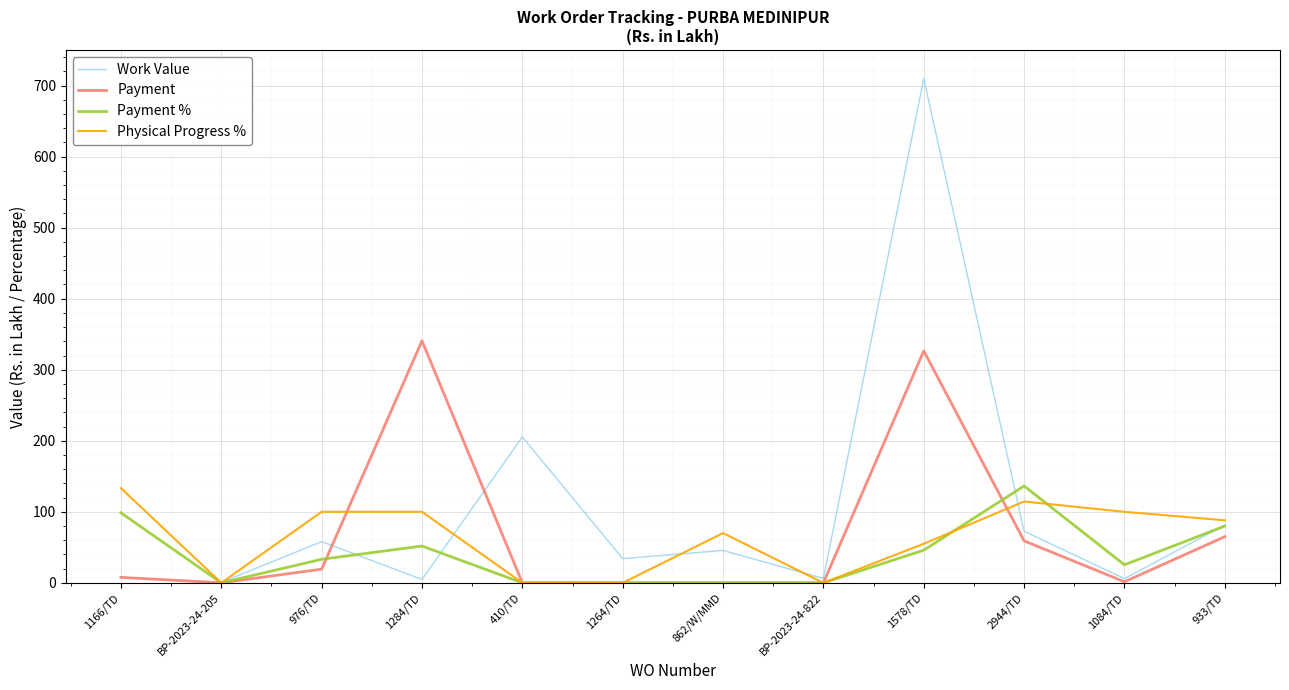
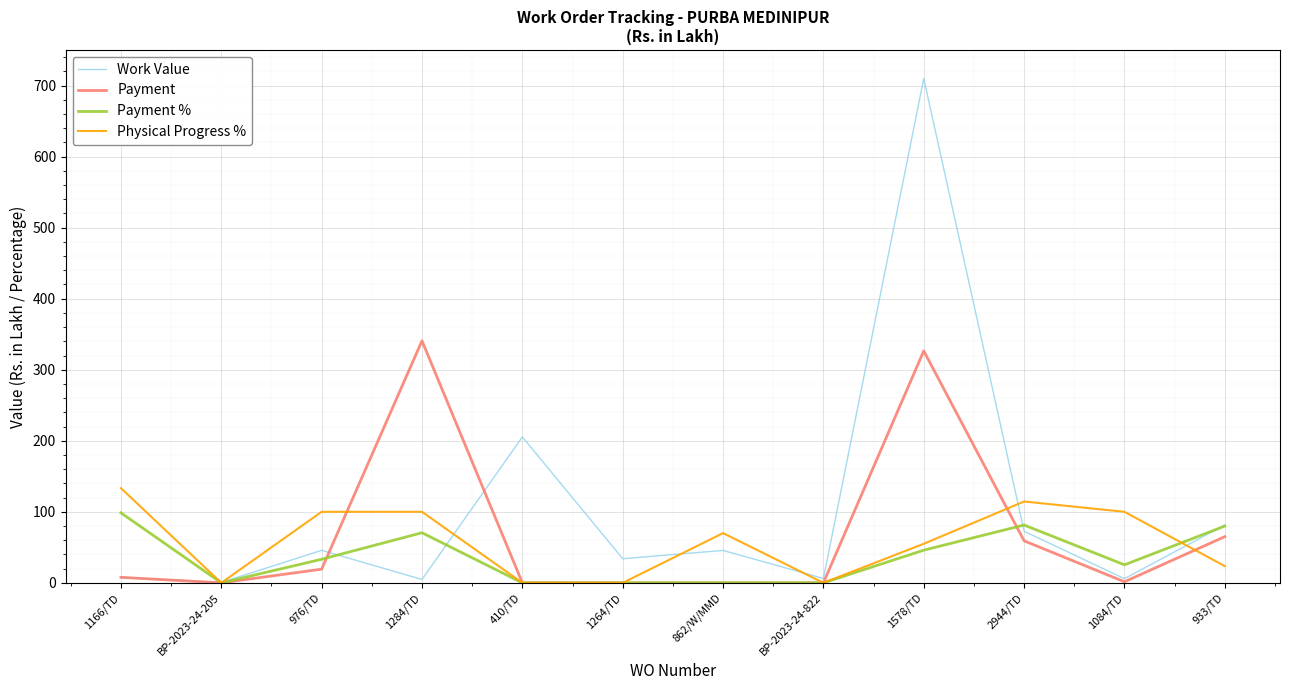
  {
    "Work Value": {
-     "976/TD": 60,
+     "976/TD": 50,
      "1284/TD": 0,
      "410/TD": 210,
      "1264/TD": 30,
      "862/W/MMD": 50,
      "BP-2023-24-822": 10,
      "1578/TD": 710,
      "2944/TD": 70,
      "1084/TD": 10
    },
    "Payment": {
      "976/TD": 20,
      "1284/TD": 340,
      "1578/TD": 330,
      "2944/TD": 60,
      "1084/TD": 0,
      "933/TD": 70
    },
    "Payment %": {
      "1166/TD": 100,
      "976/TD": 30,
-     "1284/TD": 50,
+     "1284/TD": 70,
      "1578/TD": 50,
-     "2944/TD": 140,
+     "2944/TD": 80,
      "1084/TD": 30
    },
    "Physical Progress %": {
      "1166/TD": 130,
      "976/TD": 100,
      "1284/TD": 100,
      "862/W/MMD": 70,
      "1578/TD": 60,
      "2944/TD": 110,
      "1084/TD": 100,
-     "933/TD": 90
+     "933/TD": 20
    }
  }
